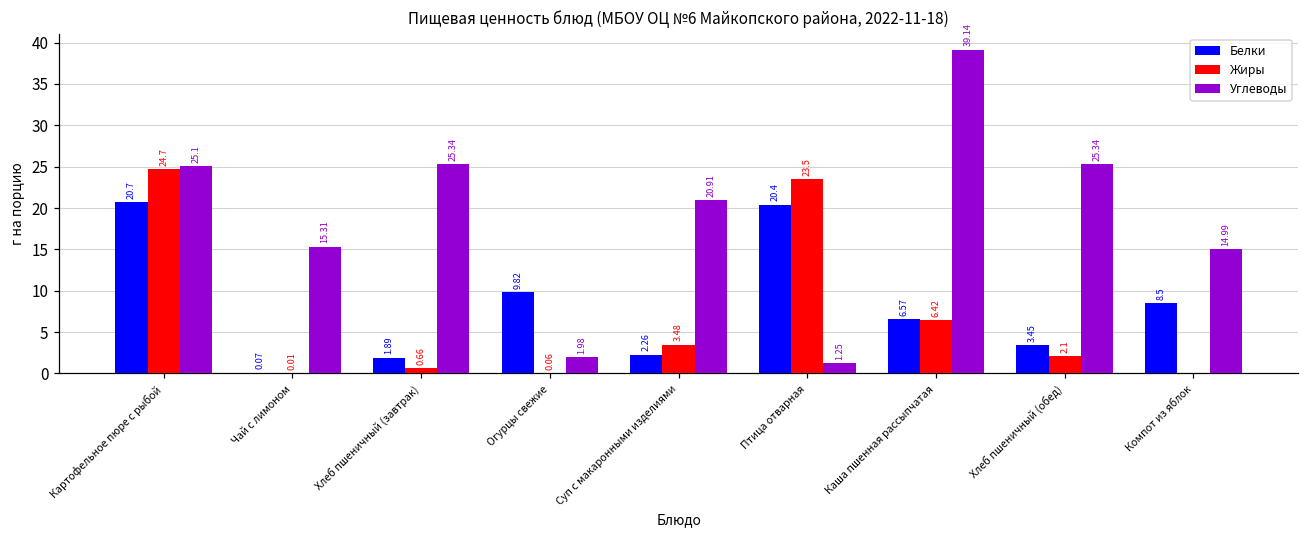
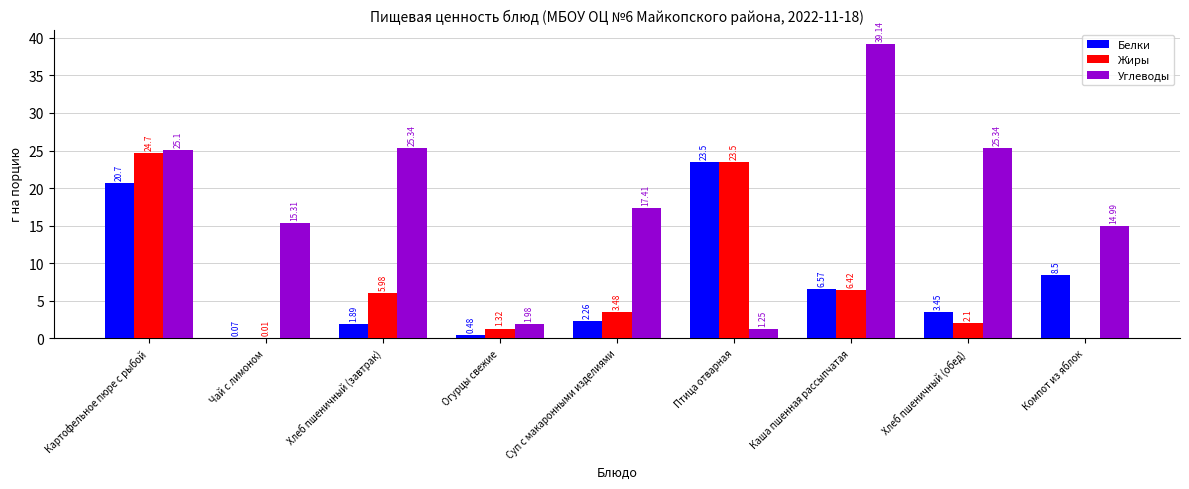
  {
    "Белки": {
      "Картофельное пюре с рыбой": 20.7,
      "Чай с лимоном": 0.07,
      "Хлеб пшеничный (завтрак)": 1.89,
-     "Огурцы свежие": 9.82,
+     "Огурцы свежие": 0.48,
      "Суп с макаронными изделиями": 2.26,
-     "Птица отварная": 20.4,
+     "Птица отварная": 23.5,
      "Каша пшенная рассыпчатая": 6.57,
      "Хлеб пшеничный (обед)": 3.45,
      "Компот из яблок": 8.5
    },
    "Жиры": {
      "Картофельное пюре с рыбой": 24.7,
      "Чай с лимоном": 0.01,
-     "Хлеб пшеничный (завтрак)": 0.66,
-     "Огурцы свежие": 0.06,
+     "Хлеб пшеничный (завтрак)": 5.98,
+     "Огурцы свежие": 1.32,
      "Суп с макаронными изделиями": 3.48,
      "Птица отварная": 23.5,
      "Каша пшенная рассыпчатая": 6.42,
      "Хлеб пшеничный (обед)": 2.1
    },
    "Углеводы": {
      "Картофельное пюре с рыбой": 25.1,
      "Чай с лимоном": 15.31,
      "Хлеб пшеничный (завтрак)": 25.34,
      "Огурцы свежие": 1.98,
-     "Суп с макаронными изделиями": 20.91,
+     "Суп с макаронными изделиями": 17.41,
      "Птица отварная": 1.25,
      "Каша пшенная рассыпчатая": 39.14,
      "Хлеб пшеничный (обед)": 25.34,
      "Компот из яблок": 14.99
    }
  }
